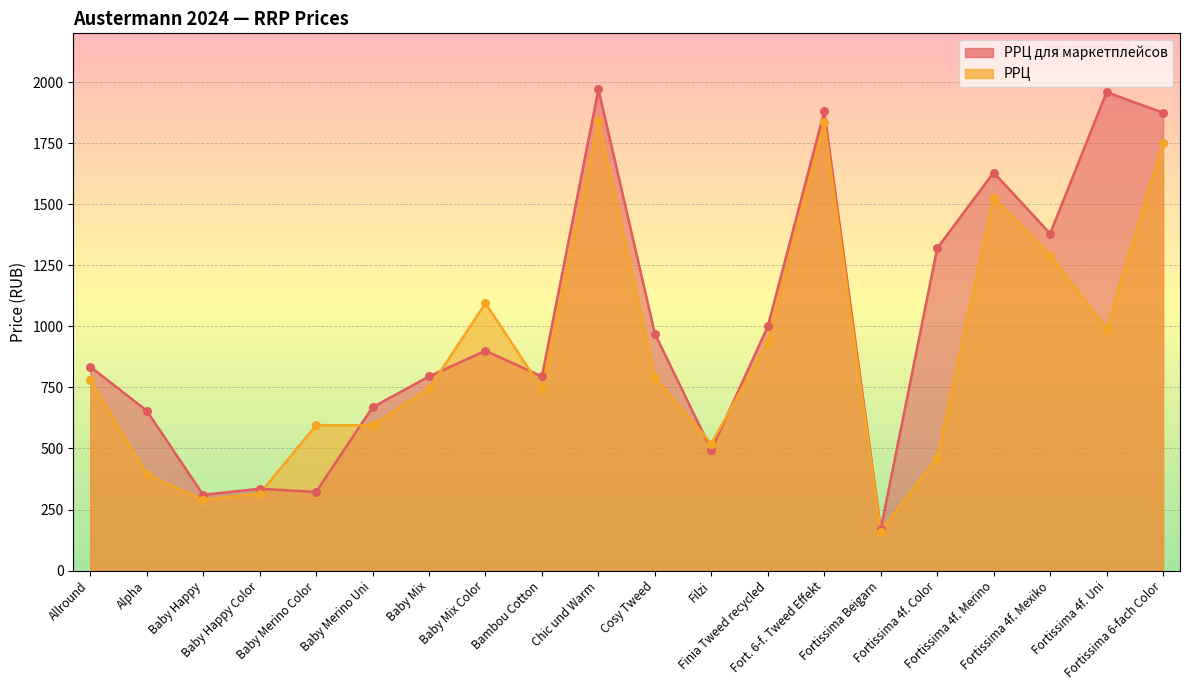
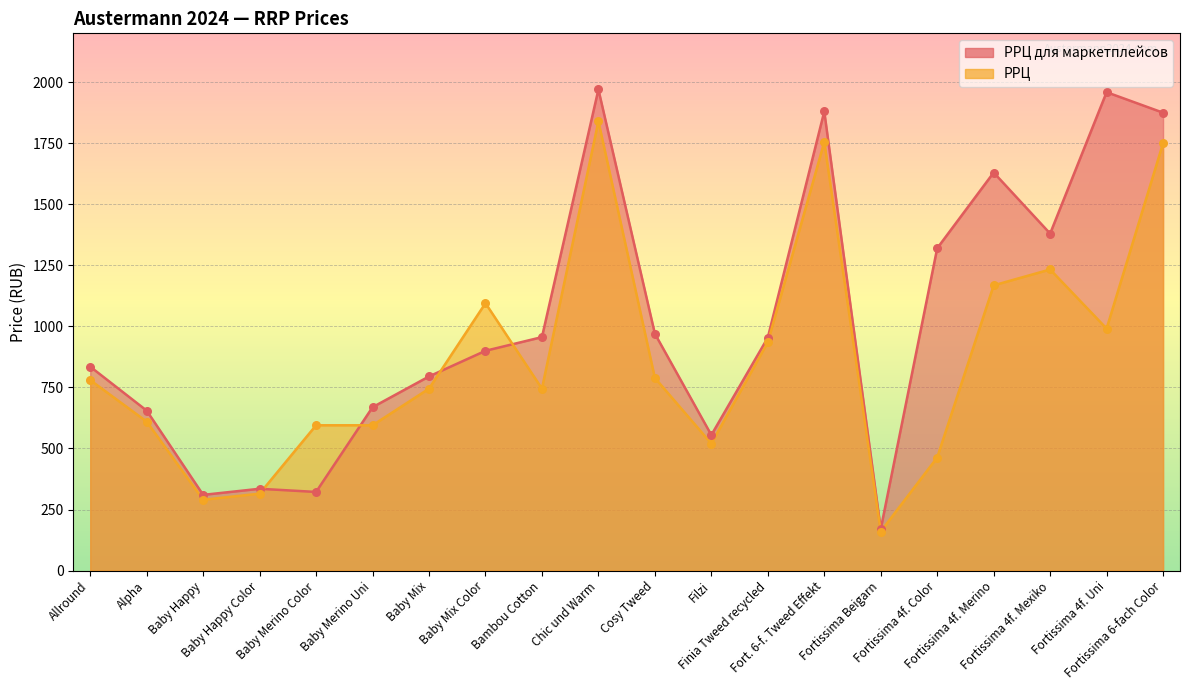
  {
    "РРЦ для маркетплейсов": {
      "Allround": 840,
      "Alpha": 660,
      "Baby Happy": 310,
      "Baby Happy Color": 340,
      "Baby Merino Color": 320,
      "Baby Merino Uni": 670,
      "Baby Mix": 800,
      "Baby Mix Color": 900,
-     "Bambou Cotton": 800,
+     "Bambou Cotton": 960,
      "Chic und Warm": 1970,
      "Cosy Tweed": 970,
-     "Filzi": 490,
-     "Finia Tweed recycled": 1000,
+     "Filzi": 560,
+     "Finia Tweed recycled": 950,
      "Fort. 6-f. Tweed Effekt": 1880,
      "Fortissima 4f. Color": 1320,
      "Fortissima 4f. Merino": 1630,
      "Fortissima 4f. Mexiko": 1380,
      "Fortissima 4f. Uni": 1960,
      "Fortissima 6-fach Color": 1880
    },
    "РРЦ": {
      "Allround": 780,
-     "Alpha": 390,
+     "Alpha": 610,
      "Baby Happy": 290,
      "Baby Happy Color": 320,
      "Baby Merino Color": 600,
      "Baby Merino Uni": 600,
      "Baby Mix": 750,
      "Baby Mix Color": 1100,
      "Bambou Cotton": 750,
      "Chic und Warm": 1840,
      "Cosy Tweed": 790,
      "Filzi": 520,
      "Finia Tweed recycled": 940,
-     "Fort. 6-f. Tweed Effekt": 1840,
+     "Fort. 6-f. Tweed Effekt": 1760,
      "Fortissima 4f. Color": 460,
-     "Fortissima 4f. Merino": 1530,
-     "Fortissima 4f. Mexiko": 1290,
+     "Fortissima 4f. Merino": 1170,
+     "Fortissima 4f. Mexiko": 1230,
      "Fortissima 4f. Uni": 990,
      "Fortissima 6-fach Color": 1750
    }
  }
